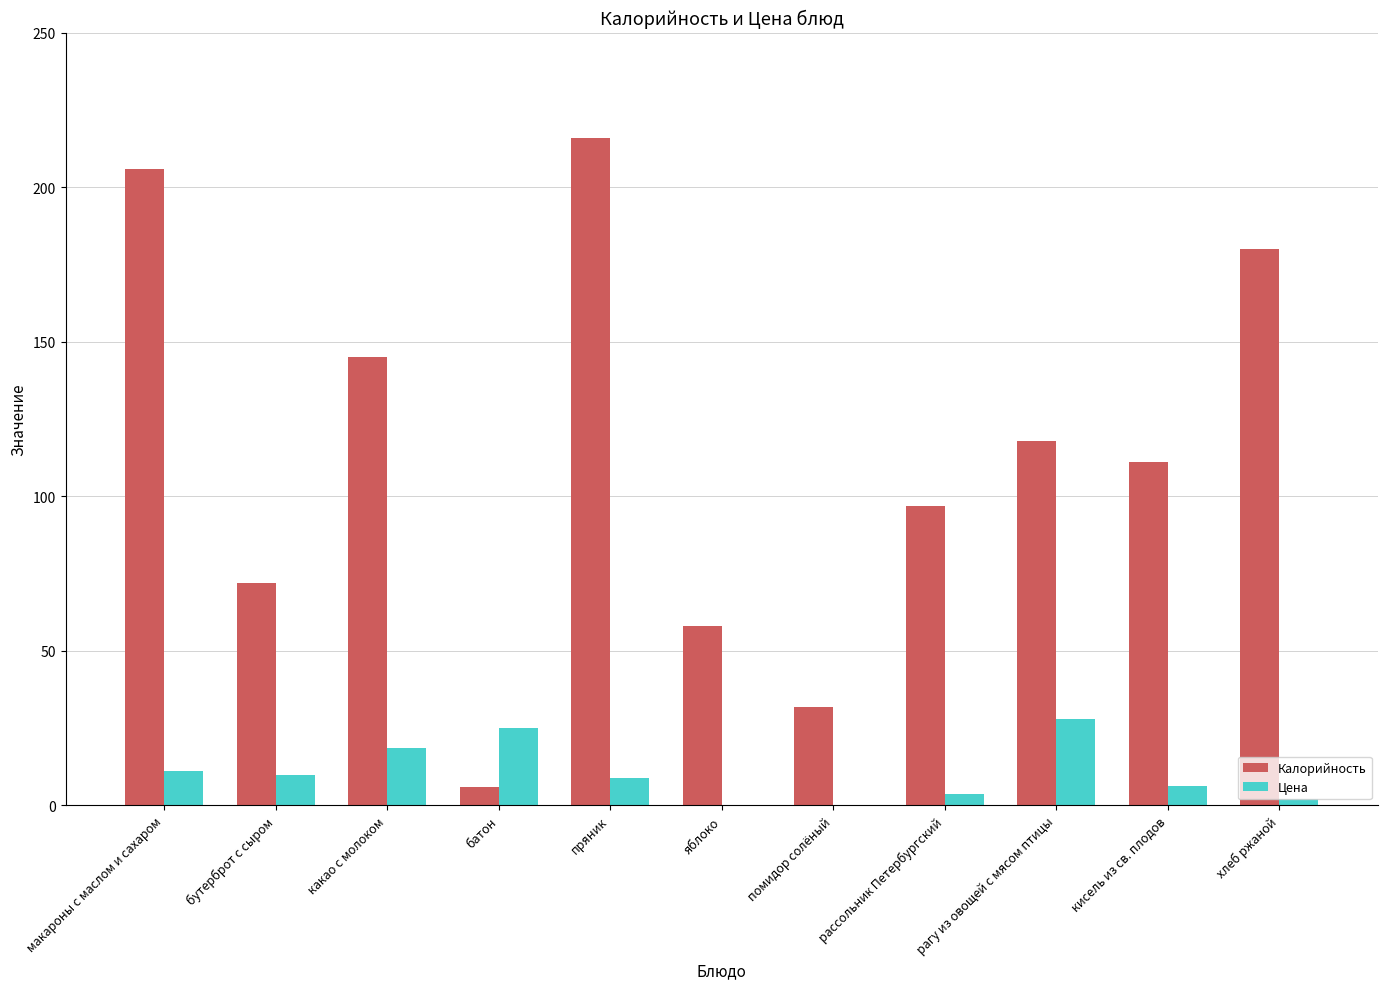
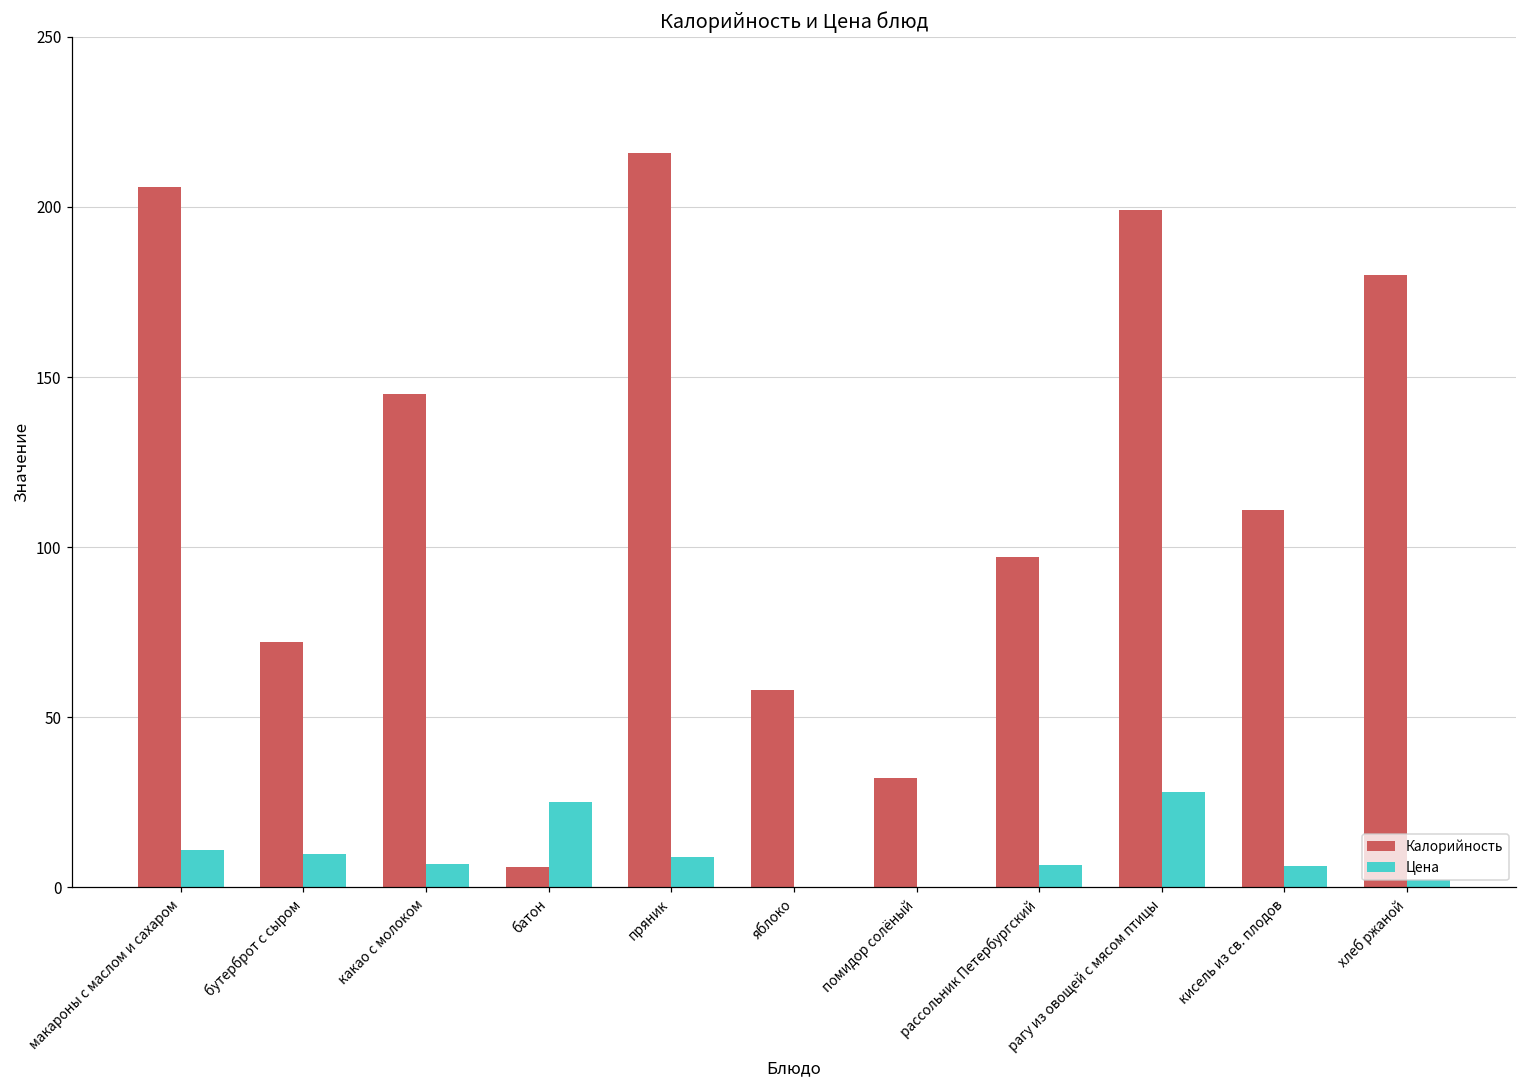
  {
    "Калорийность": {
      "макароны с маслом и сахаром": 206,
      "бутерброт с сыром": 72,
      "какао с молоком": 145,
      "батон": 6,
      "пряник": 216,
      "яблоко": 58,
      "помидор солёный": 32,
      "рассольник Петербургский": 97,
-     "рагу из овощей с мясом птицы": 118,
+     "рагу из овощей с мясом птицы": 199,
      "кисель из св. плодов": 111,
      "хлеб ржаной": 180
    },
    "Цена": {
      "макароны с маслом и сахаром": 11,
      "бутерброт с сыром": 10,
-     "какао с молоком": 19,
+     "какао с молоком": 7,
      "батон": 25,
      "пряник": 9,
      "яблоко": 0,
      "помидор солёный": 0,
-     "рассольник Петербургский": 4,
+     "рассольник Петербургский": 7,
      "рагу из овощей с мясом птицы": 28,
      "кисель из св. плодов": 6
    }
  }
